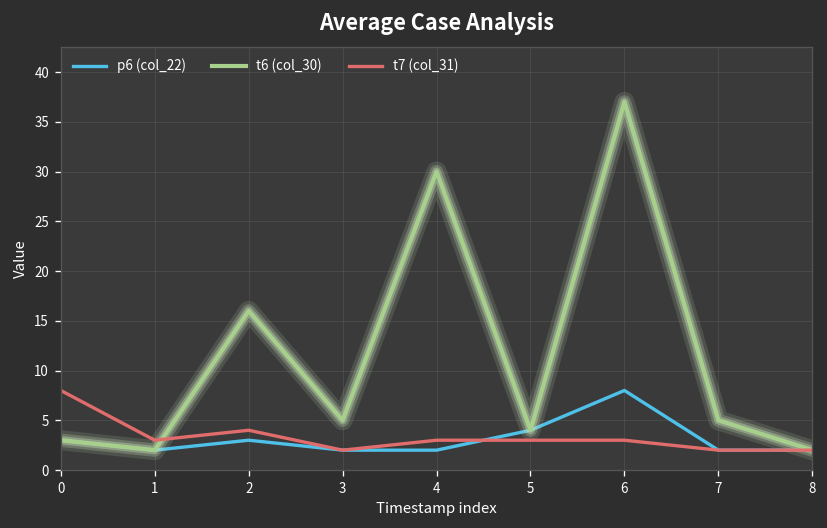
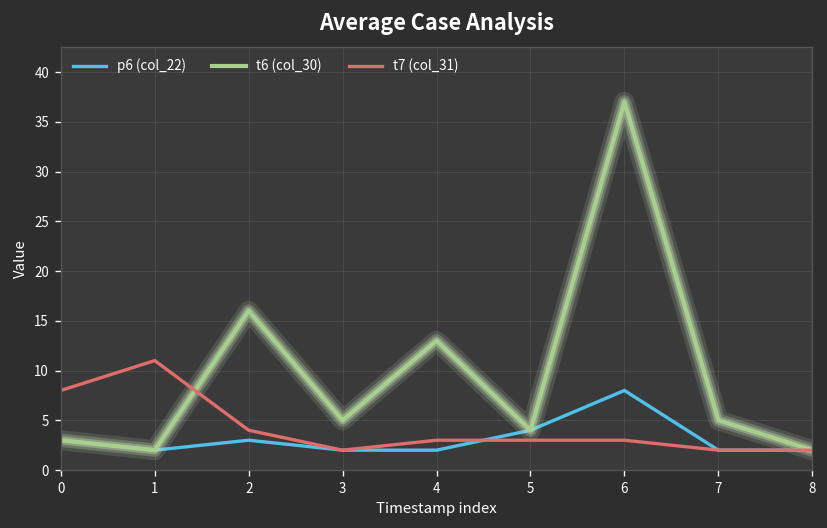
  {
    "p6 (col_22)": {
      "2": 3,
      "4": 2,
      "6": 8
    },
    "t6 (col_30)": {
      "2": 16,
      "3": 5,
-     "4": 30,
+     "4": 13,
      "6": 37,
      "7": 5
    },
    "t7 (col_31)": {
      "0": 8,
-     "1": 3,
+     "1": 11,
      "2": 4,
      "4": 3,
      "5": 3,
      "6": 3
    }
  }
